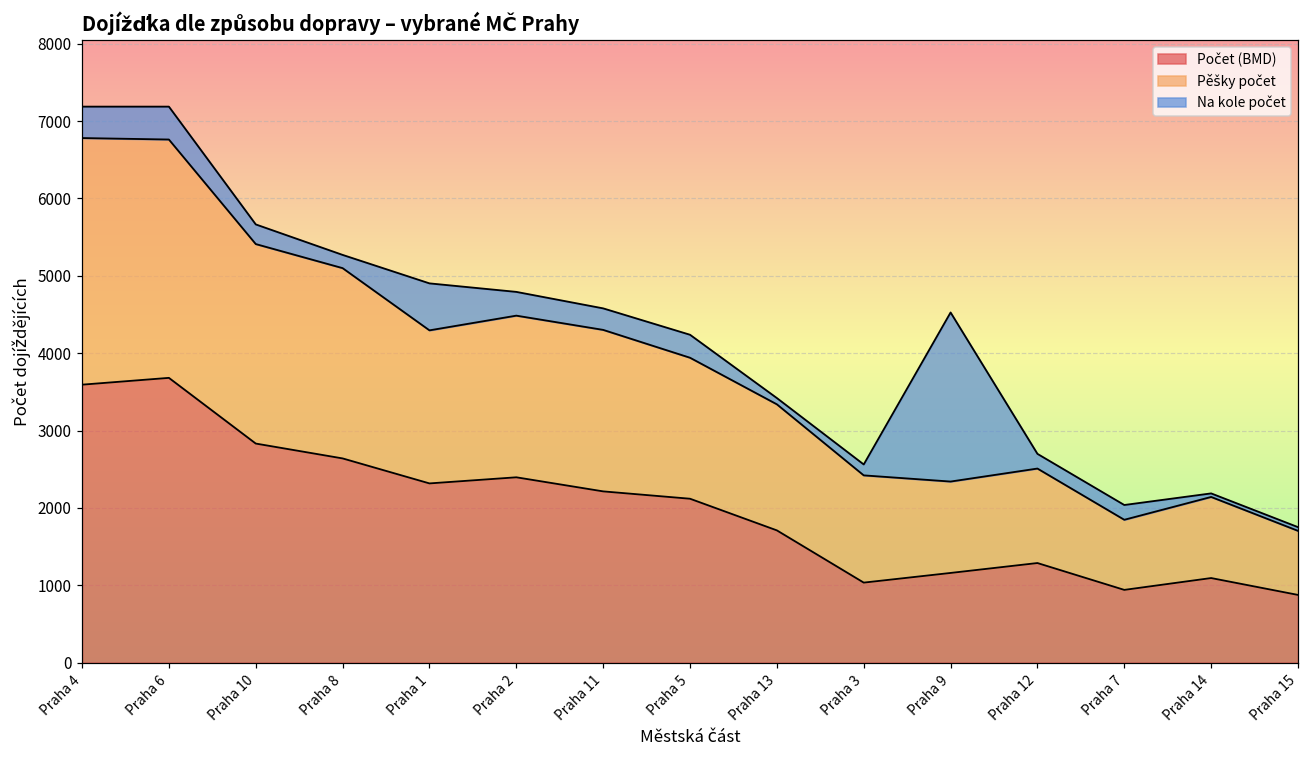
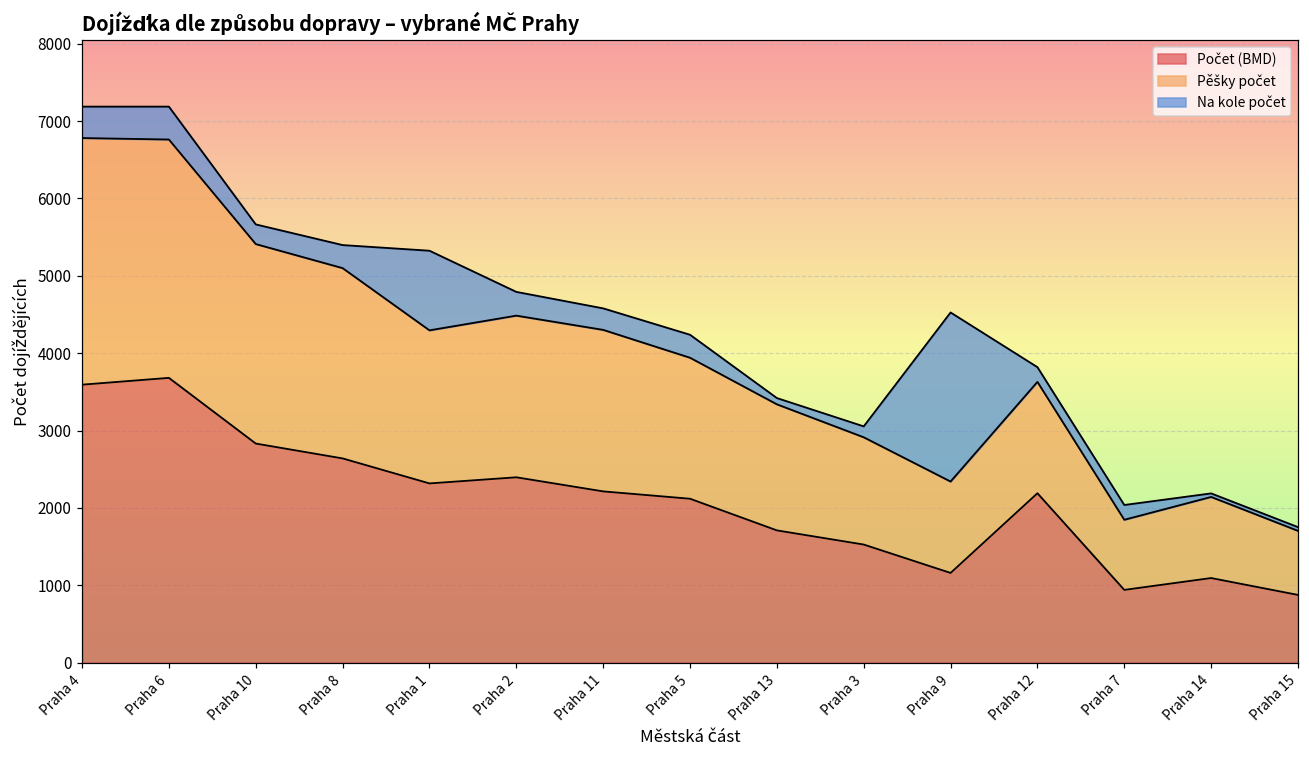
  {
    "Počet (BMD)": {
      "Praha 4": 3600,
      "Praha 6": 3700,
      "Praha 10": 2800,
      "Praha 8": 2600,
      "Praha 1": 2300,
      "Praha 2": 2400,
      "Praha 11": 2200,
      "Praha 5": 2100,
      "Praha 13": 1700,
-     "Praha 3": 1000,
+     "Praha 3": 1500,
      "Praha 9": 1200,
-     "Praha 12": 1300,
+     "Praha 12": 2200,
      "Praha 7": 900,
      "Praha 14": 1100,
      "Praha 15": 900
    },
    "Pěšky počet": {
      "Praha 4": 3200,
      "Praha 6": 3100,
      "Praha 10": 2600,
      "Praha 8": 2500,
      "Praha 1": 2000,
      "Praha 2": 2100,
      "Praha 11": 2100,
      "Praha 5": 1800,
      "Praha 13": 1600,
      "Praha 3": 1400,
      "Praha 9": 1200,
-     "Praha 12": 1200,
+     "Praha 12": 1400,
      "Praha 7": 900,
      "Praha 14": 1000,
      "Praha 15": 800
    },
    "Na kole počet": {
      "Praha 4": 400,
      "Praha 6": 400,
      "Praha 10": 300,
-     "Praha 8": 200,
-     "Praha 1": 600,
+     "Praha 8": 300,
+     "Praha 1": 1000,
      "Praha 2": 300,
      "Praha 11": 300,
      "Praha 5": 300,
      "Praha 13": 100,
      "Praha 3": 100,
      "Praha 9": 2200,
      "Praha 12": 200,
      "Praha 7": 200,
      "Praha 14": 0,
      "Praha 15": 0
    }
  }
